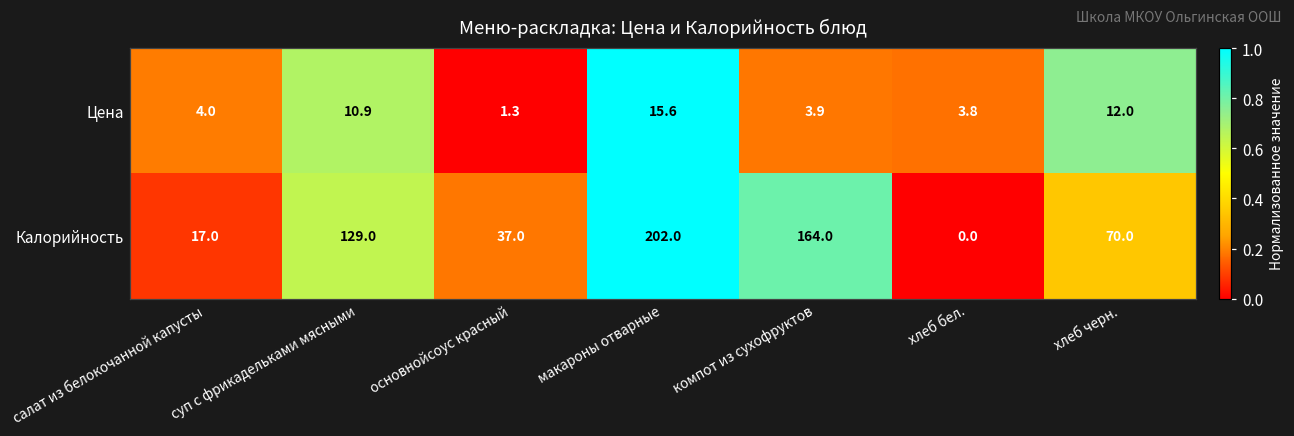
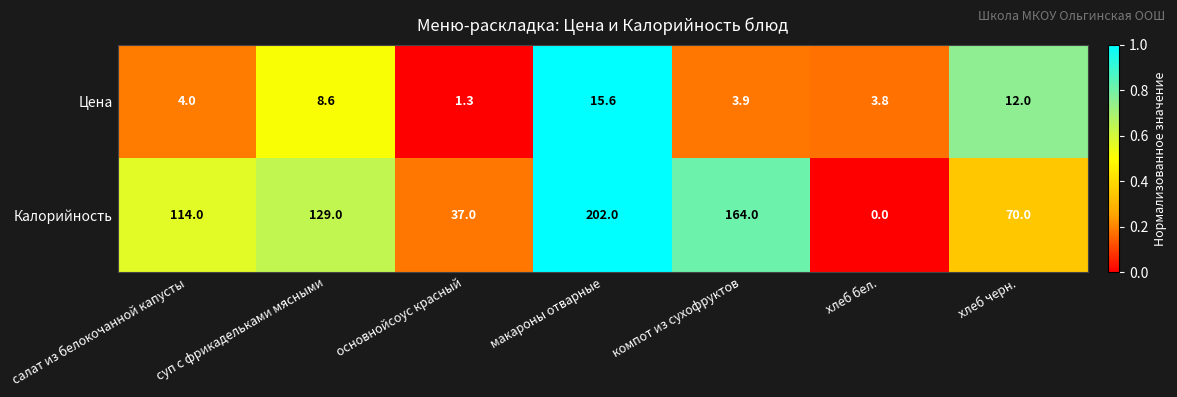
  {
    "Цена": {
      "салат из белокочанной капусты": 4.0,
-     "суп с фрикадельками мясными": 10.9,
+     "суп с фрикадельками мясными": 8.6,
      "основнойсоус красный": 1.3,
      "макароны отварные": 15.6,
      "компот из сухофруктов": 3.9,
      "хлеб бел.": 3.8,
      "хлеб черн.": 12.0
    },
    "Калорийность": {
-     "салат из белокочанной капусты": 17.0,
+     "салат из белокочанной капусты": 114.0,
      "суп с фрикадельками мясными": 129.0,
      "основнойсоус красный": 37.0,
      "макароны отварные": 202.0,
      "компот из сухофруктов": 164.0,
      "хлеб бел.": 0.0,
      "хлеб черн.": 70.0
    }
  }
